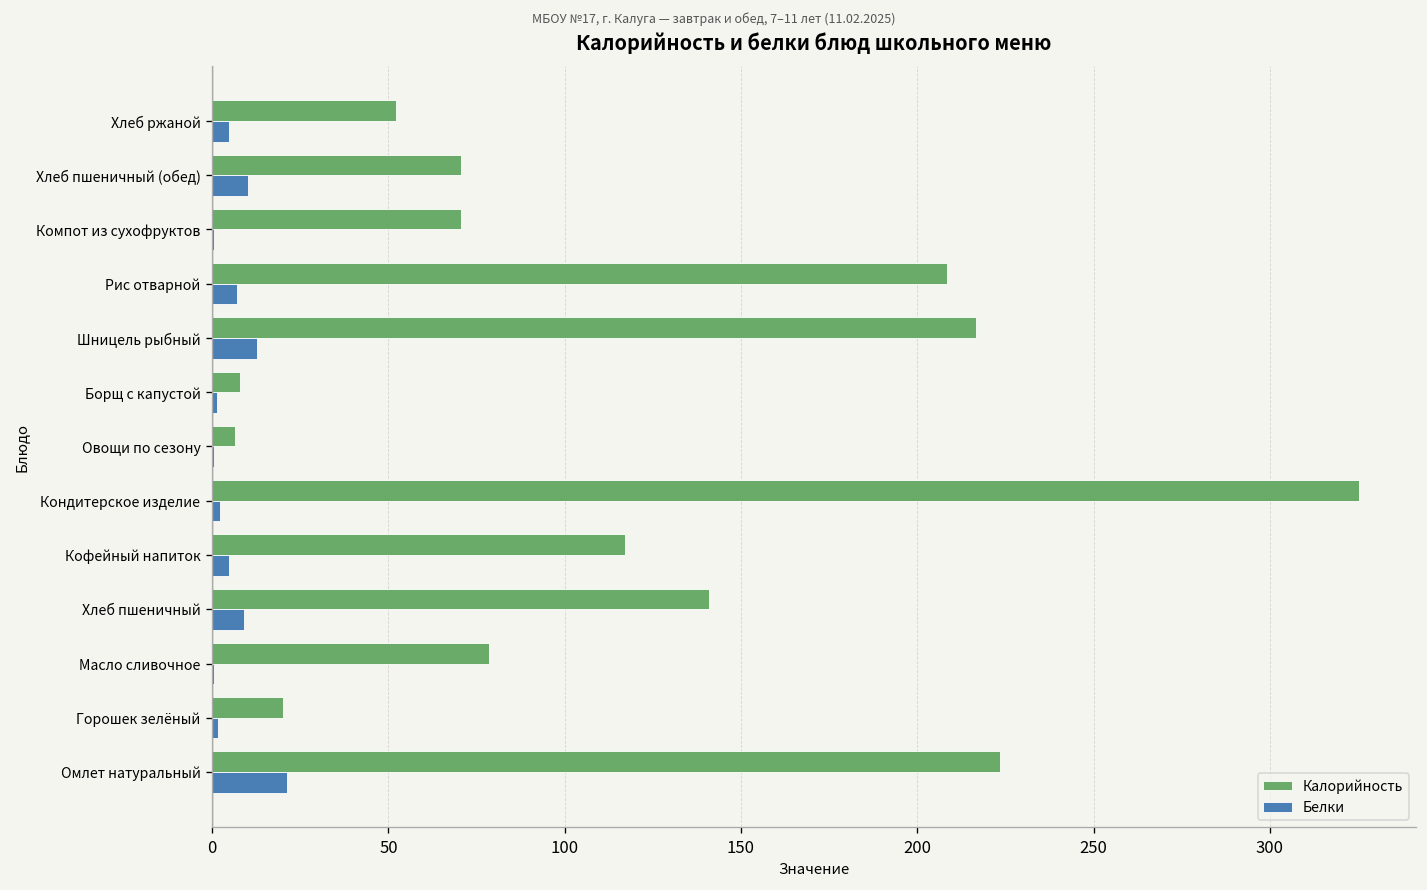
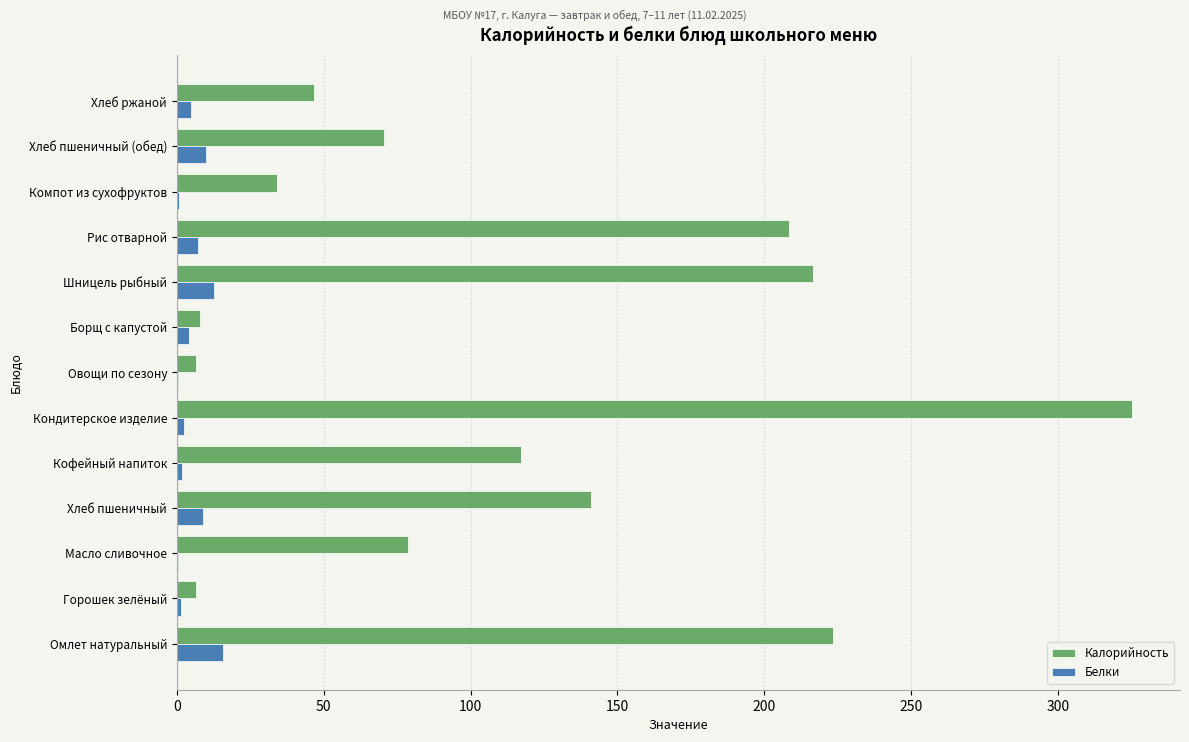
  {
    "Калорийность": {
-     "Хлеб ржаной": 52,
+     "Хлеб ржаной": 47,
      "Хлеб пшеничный (обед)": 71,
-     "Компот из сухофруктов": 70,
+     "Компот из сухофруктов": 34,
      "Рис отварной": 208,
      "Шницель рыбный": 217,
      "Борщ с капустой": 8,
      "Овощи по сезону": 7,
      "Кондитерское изделие": 325,
      "Кофейный напиток": 117,
      "Хлеб пшеничный": 141,
      "Масло сливочное": 79,
-     "Горошек зелёный": 20,
+     "Горошек зелёный": 6,
      "Омлет натуральный": 223
    },
    "Белки": {
      "Хлеб ржаной": 5,
      "Хлеб пшеничный (обед)": 10,
      "Рис отварной": 7,
      "Шницель рыбный": 13,
-     "Борщ с капустой": 1,
+     "Борщ с капустой": 4,
      "Кондитерское изделие": 2,
-     "Кофейный напиток": 5,
+     "Кофейный напиток": 2,
      "Хлеб пшеничный": 9,
      "Горошек зелёный": 2,
-     "Омлет натуральный": 21
+     "Омлет натуральный": 16
    }
  }
